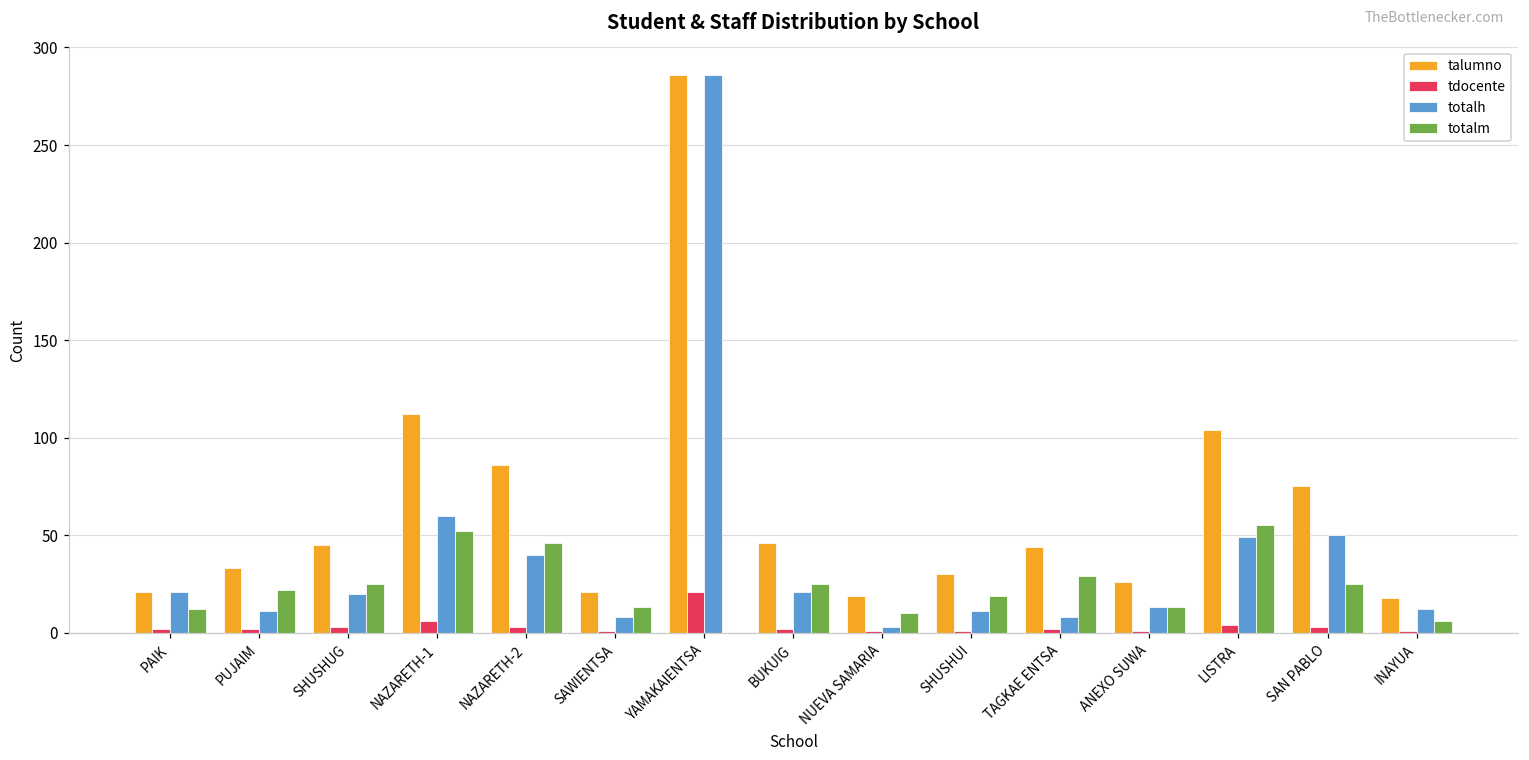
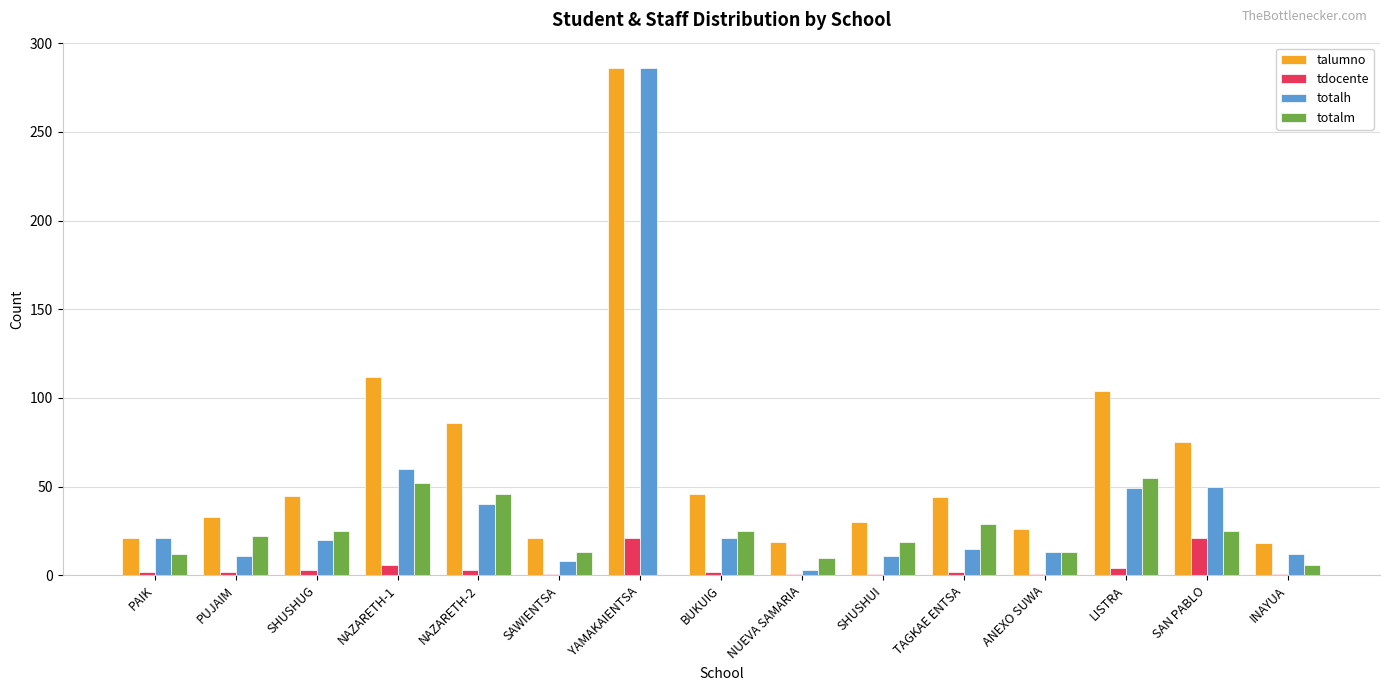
  {
    "talumno": {
      "PAIK": 21,
      "PUJAIM": 33,
      "SHUSHUG": 45,
      "NAZARETH-1": 112,
      "NAZARETH-2": 86,
      "SAWIENTSA": 21,
      "YAMAKAIENTSA": 286,
      "BUKUIG": 46,
      "NUEVA SAMARIA": 19,
      "SHUSHUI": 30,
      "TAGKAE ENTSA": 44,
      "ANEXO SUWA": 26,
      "LISTRA": 104,
      "SAN PABLO": 75,
      "INAYUA": 18
    },
    "tdocente": {
      "PAIK": 2,
      "PUJAIM": 2,
      "SHUSHUG": 3,
      "NAZARETH-1": 6,
      "NAZARETH-2": 3,
      "YAMAKAIENTSA": 21,
      "BUKUIG": 2,
      "TAGKAE ENTSA": 2,
      "LISTRA": 4,
-     "SAN PABLO": 3
+     "SAN PABLO": 21
    },
    "totalh": {
      "PAIK": 21,
      "PUJAIM": 11,
      "SHUSHUG": 20,
      "NAZARETH-1": 60,
      "NAZARETH-2": 40,
      "SAWIENTSA": 8,
      "YAMAKAIENTSA": 286,
      "BUKUIG": 21,
      "NUEVA SAMARIA": 3,
      "SHUSHUI": 11,
-     "TAGKAE ENTSA": 8,
+     "TAGKAE ENTSA": 15,
      "ANEXO SUWA": 13,
      "LISTRA": 49,
      "SAN PABLO": 50,
      "INAYUA": 12
    },
    "totalm": {
      "PAIK": 12,
      "PUJAIM": 22,
      "SHUSHUG": 25,
      "NAZARETH-1": 52,
      "NAZARETH-2": 46,
      "SAWIENTSA": 13,
      "YAMAKAIENTSA": 0,
      "BUKUIG": 25,
      "NUEVA SAMARIA": 10,
      "SHUSHUI": 19,
      "TAGKAE ENTSA": 29,
      "ANEXO SUWA": 13,
      "LISTRA": 55,
      "SAN PABLO": 25,
      "INAYUA": 6
    }
  }
